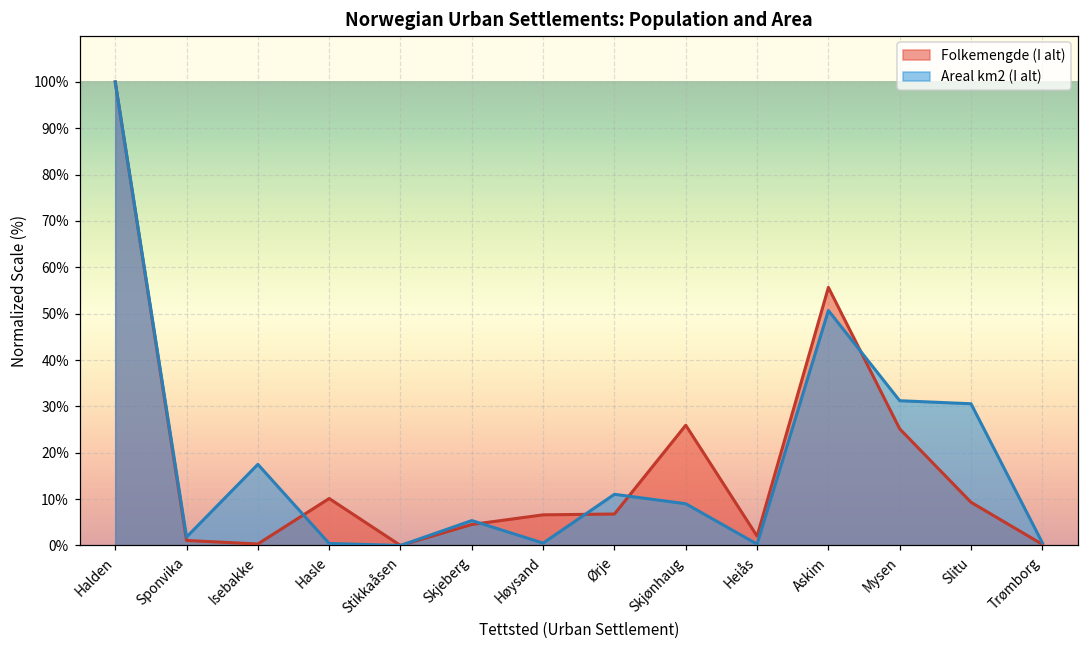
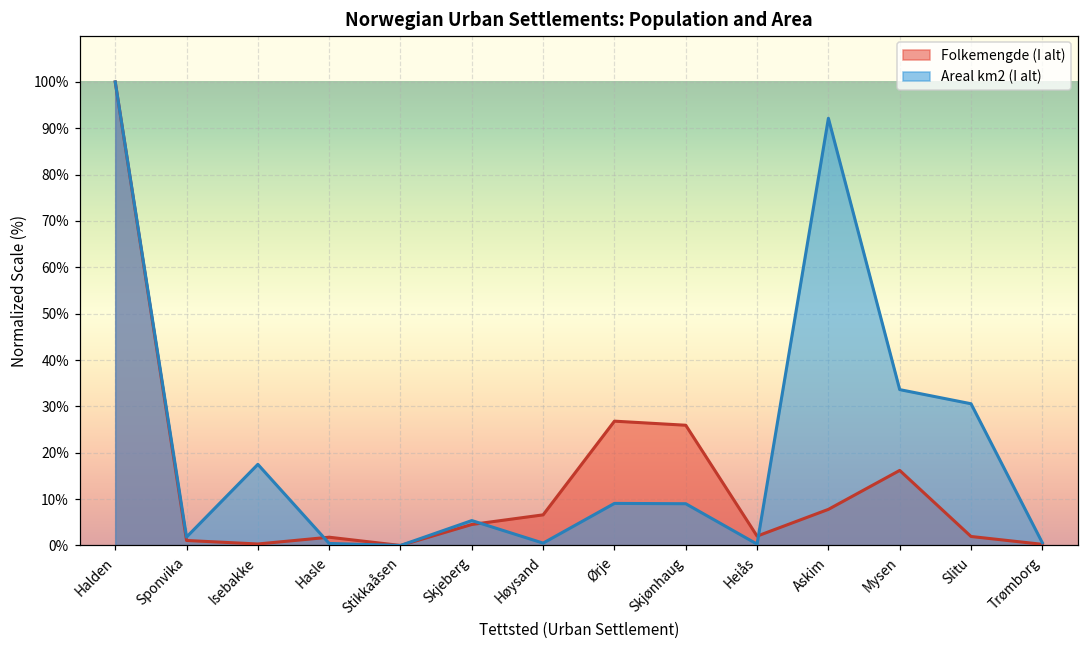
  {
    "Folkemengde (I alt)": {
      "Sponvika": "1%",
      "Isebakke": "0%",
-     "Hasle": "10%",
+     "Hasle": "2%",
      "Skjeberg": "5%",
      "Høysand": "7%",
-     "Ørje": "7%",
+     "Ørje": "27%",
      "Skjønhaug": "26%",
      "Heiås": "2%",
-     "Askim": "56%",
-     "Mysen": "25%",
-     "Slitu": "9%"
+     "Askim": "8%",
+     "Mysen": "16%",
+     "Slitu": "2%"
    },
    "Areal km2 (I alt)": {
      "Sponvika": "2%",
      "Isebakke": "18%",
      "Hasle": "0%",
      "Skjeberg": "5%",
      "Høysand": "1%",
-     "Ørje": "11%",
+     "Ørje": "9%",
      "Skjønhaug": "9%",
      "Heiås": "0%",
-     "Askim": "51%",
-     "Mysen": "31%",
+     "Askim": "92%",
+     "Mysen": "34%",
      "Slitu": "31%"
    }
  }
